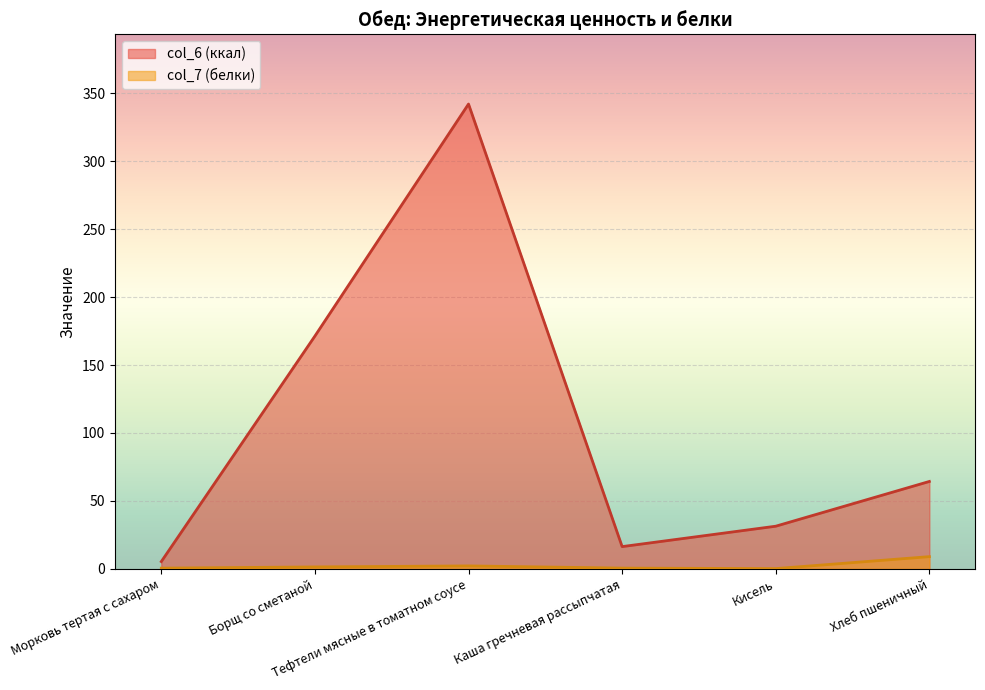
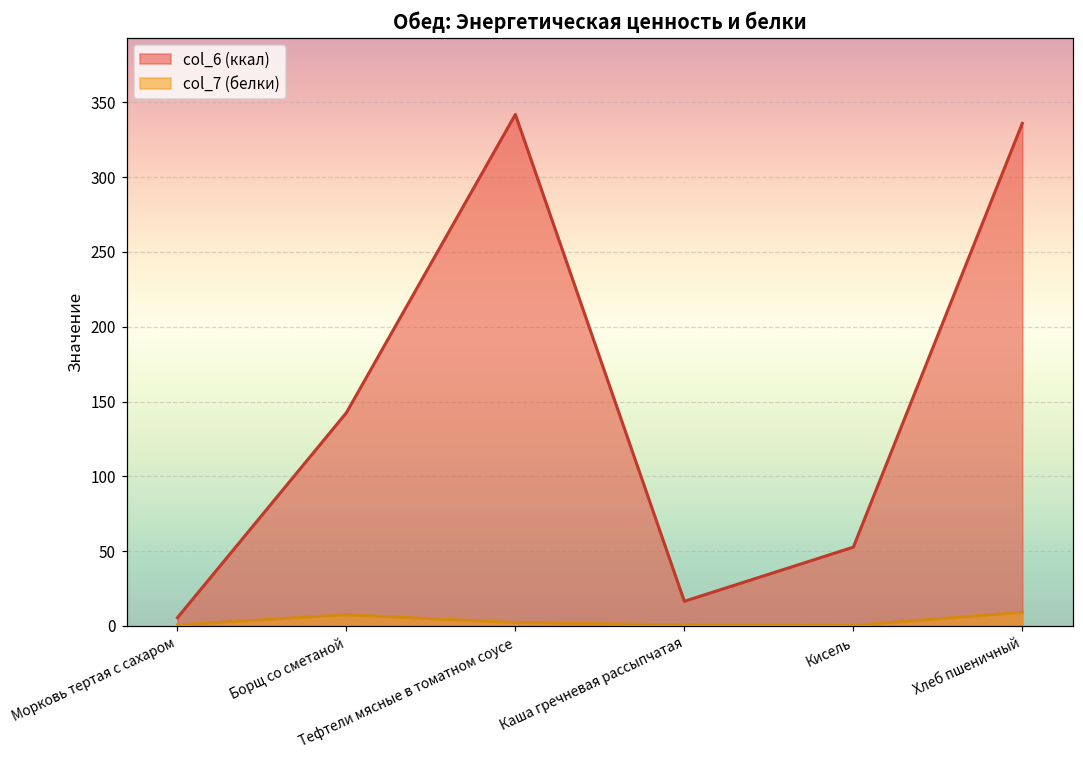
  {
    "col_6 (ккал)": {
      "Морковь тертая с сахаром": 5,
-     "Борщ со сметаной": 171,
+     "Борщ со сметаной": 143,
      "Тефтели мясные в томатном соусе": 342,
      "Каша гречневая рассыпчатая": 16,
-     "Кисель": 31,
-     "Хлеб пшеничный": 64
+     "Кисель": 53,
+     "Хлеб пшеничный": 336
    },
    "col_7 (белки)": {
      "Морковь тертая с сахаром": 1,
-     "Борщ со сметаной": 1,
+     "Борщ со сметаной": 7,
      "Тефтели мясные в томатном соусе": 2,
      "Каша гречневая рассыпчатая": 1,
      "Кисель": 0,
      "Хлеб пшеничный": 9
    }
  }
